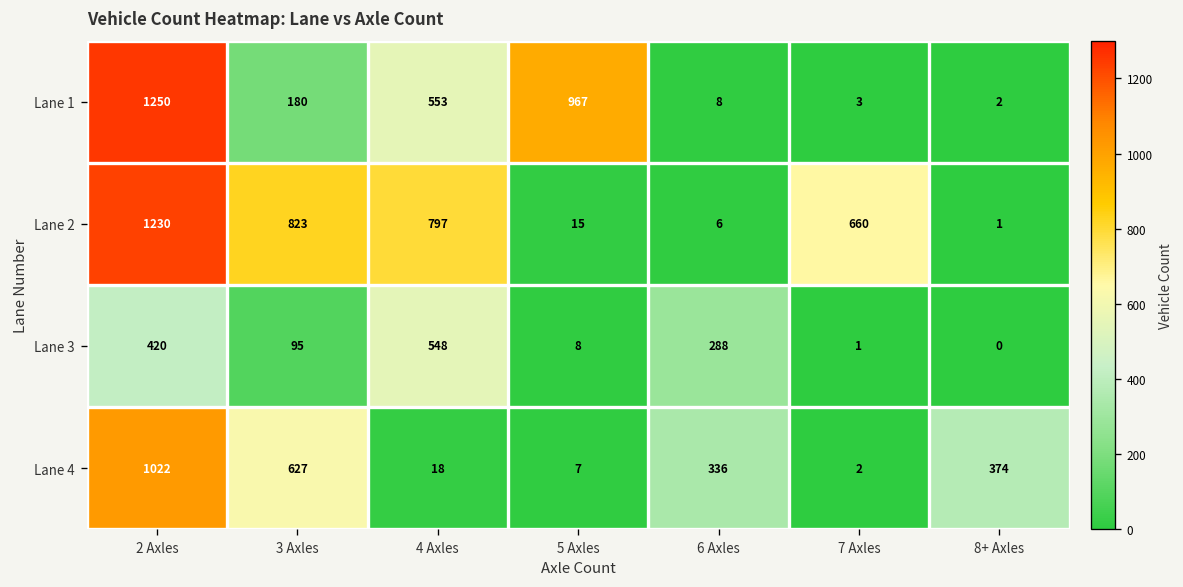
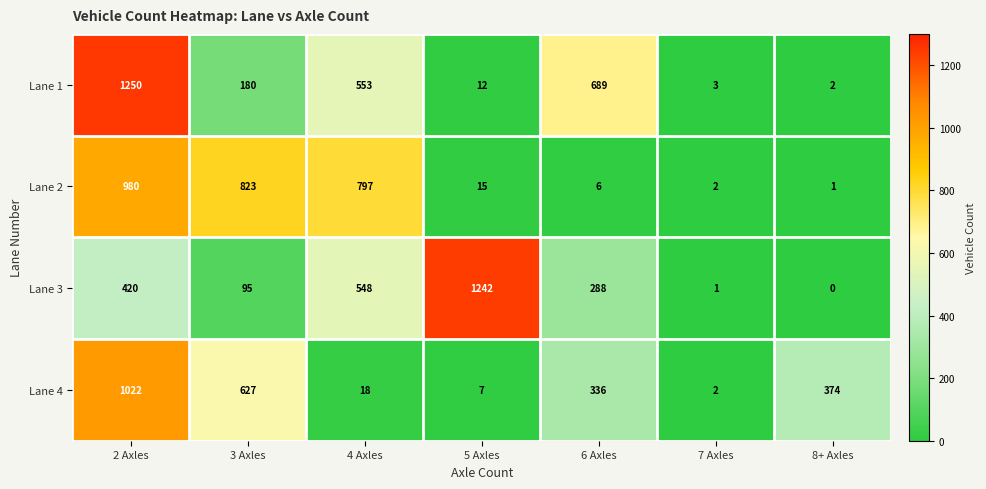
  {
    "Lane 1": {
      "2 Axles": 1250,
      "3 Axles": 180,
      "4 Axles": 553,
-     "5 Axles": 967,
-     "6 Axles": 8,
+     "5 Axles": 12,
+     "6 Axles": 689,
      "7 Axles": 3,
      "8+ Axles": 2
    },
    "Lane 2": {
-     "2 Axles": 1230,
+     "2 Axles": 980,
      "3 Axles": 823,
      "4 Axles": 797,
      "5 Axles": 15,
      "6 Axles": 6,
-     "7 Axles": 660,
+     "7 Axles": 2,
      "8+ Axles": 1
    },
    "Lane 3": {
      "2 Axles": 420,
      "3 Axles": 95,
      "4 Axles": 548,
-     "5 Axles": 8,
+     "5 Axles": 1242,
      "6 Axles": 288,
      "7 Axles": 1,
      "8+ Axles": 0
    },
    "Lane 4": {
      "2 Axles": 1022,
      "3 Axles": 627,
      "4 Axles": 18,
      "5 Axles": 7,
      "6 Axles": 336,
      "7 Axles": 2,
      "8+ Axles": 374
    }
  }
